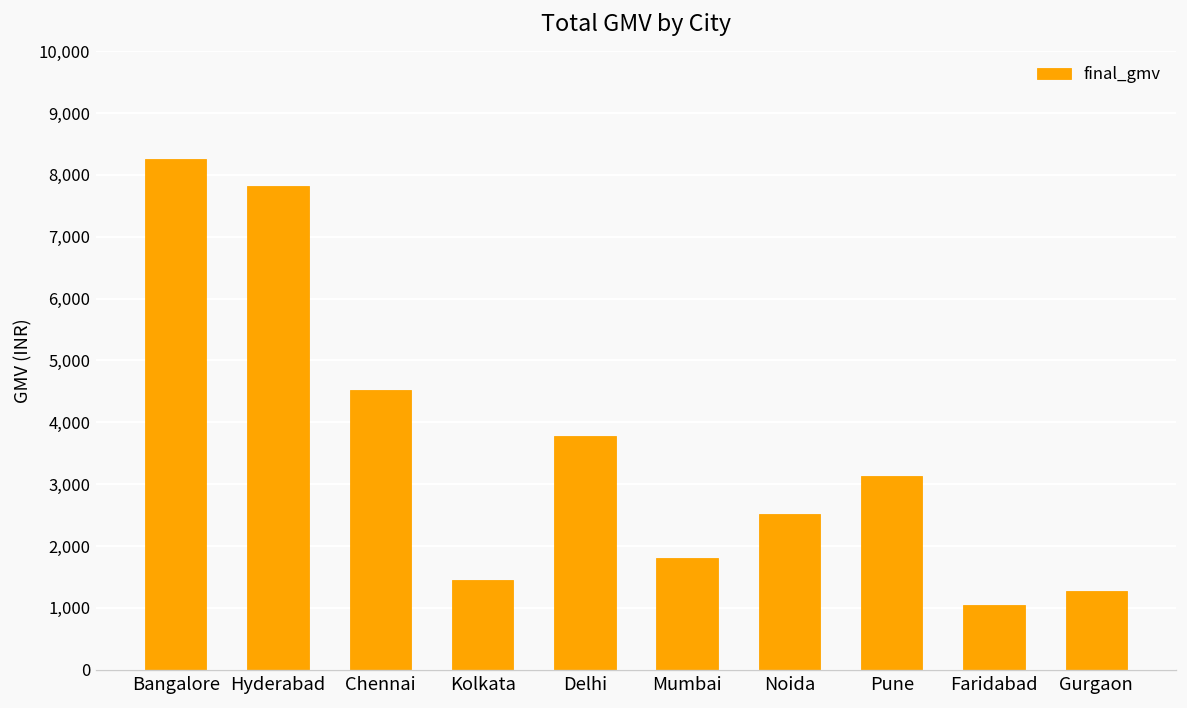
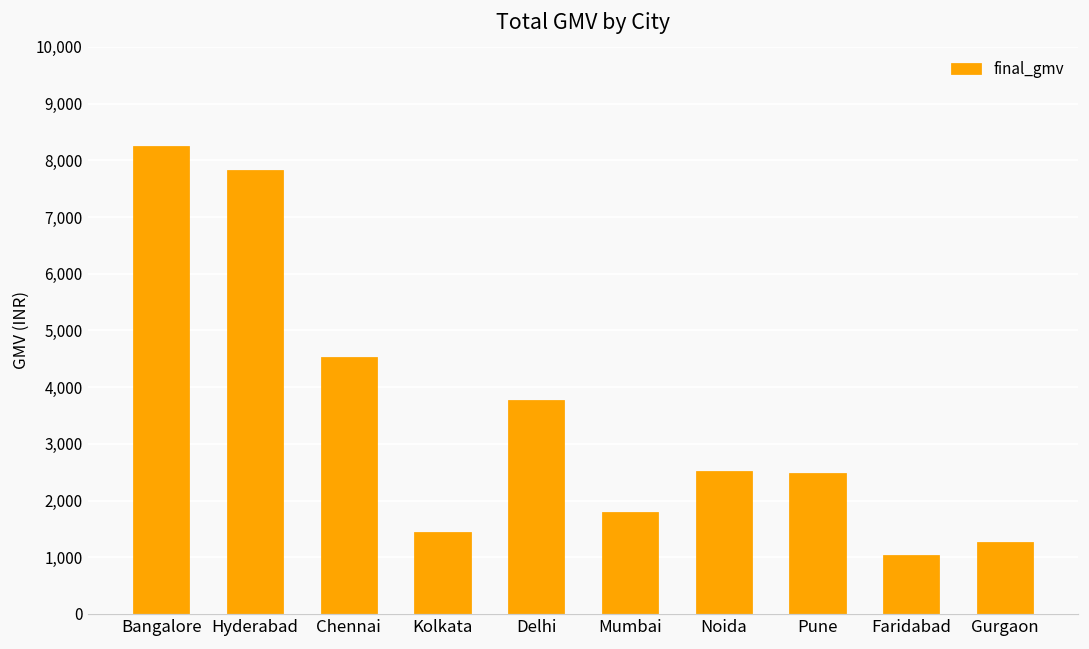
  {
    "Bangalore": "8,300",
    "Hyderabad": "7,800",
    "Chennai": "4,500",
    "Kolkata": "1,500",
    "Delhi": "3,800",
    "Mumbai": "1,800",
    "Noida": "2,500",
-   "Pune": "3,100",
+   "Pune": "2,500",
    "Faridabad": "1,000",
    "Gurgaon": "1,300"
  }
